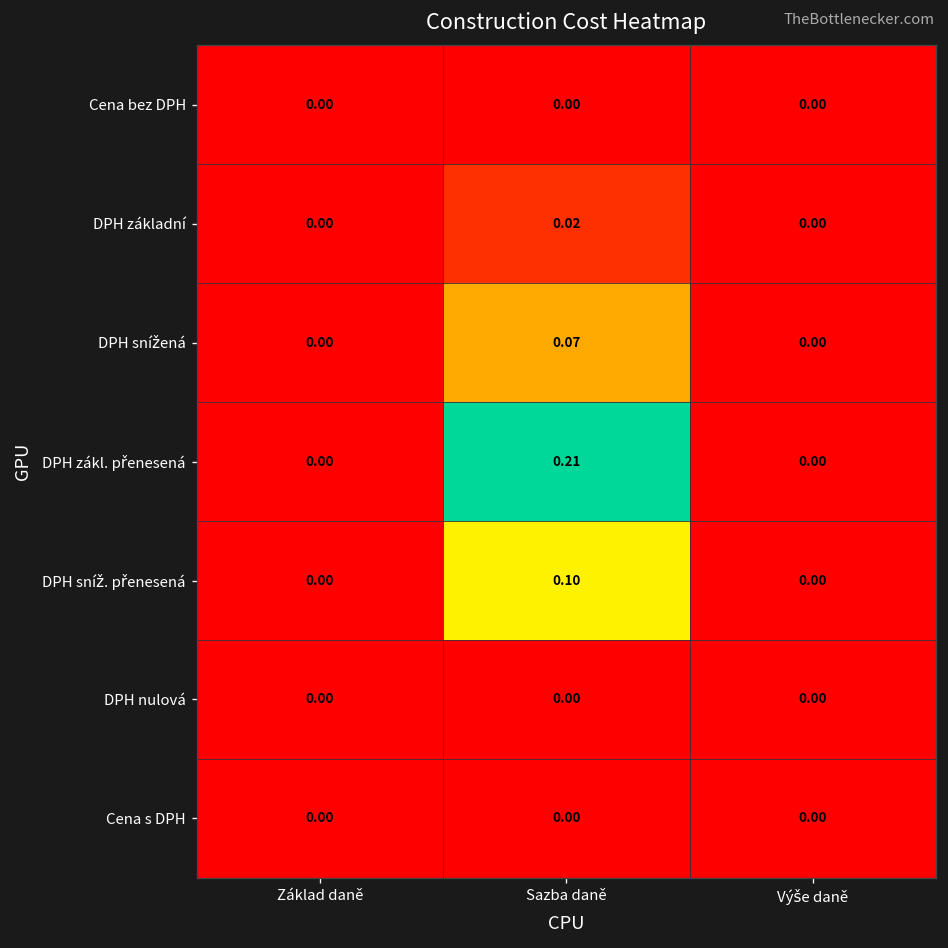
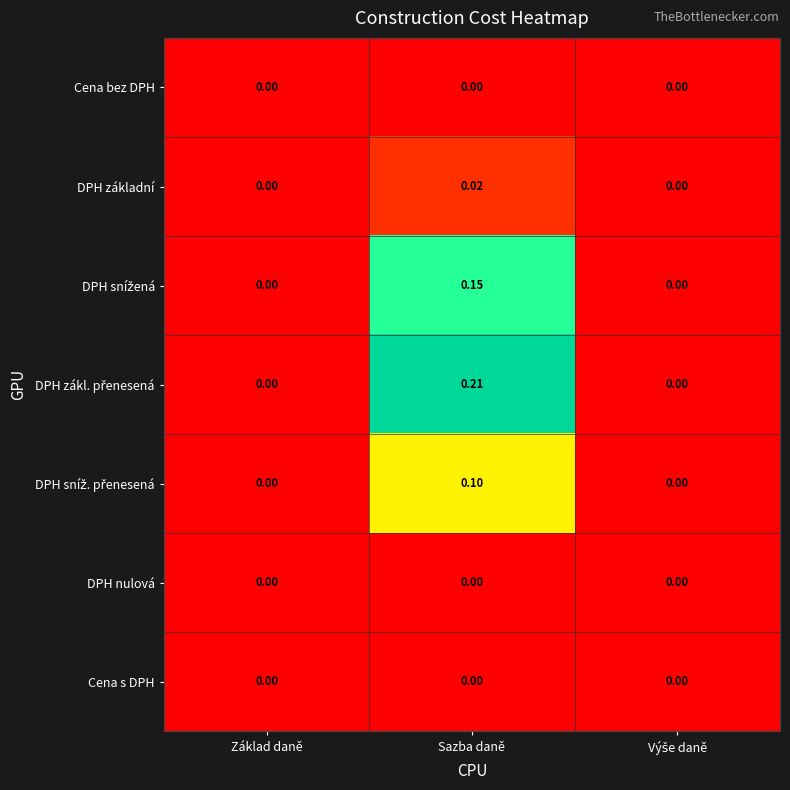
  {
    "Cena bez DPH": {
      "Základ daně": 0.00,
      "Sazba daně": 0.00,
      "Výše daně": 0.00
    },
    "DPH základní": {
      "Základ daně": 0.00,
      "Sazba daně": 0.02,
      "Výše daně": 0.00
    },
    "DPH snížená": {
      "Základ daně": 0.00,
-     "Sazba daně": 0.07,
+     "Sazba daně": 0.15,
      "Výše daně": 0.00
    },
    "DPH zákl. přenesená": {
      "Základ daně": 0.00,
      "Sazba daně": 0.21,
      "Výše daně": 0.00
    },
    "DPH sníž. přenesená": {
      "Základ daně": 0.00,
      "Sazba daně": 0.10,
      "Výše daně": 0.00
    },
    "DPH nulová": {
      "Základ daně": 0.00,
      "Sazba daně": 0.00,
      "Výše daně": 0.00
    },
    "Cena s DPH": {
      "Základ daně": 0.00,
      "Sazba daně": 0.00,
      "Výše daně": 0.00
    }
  }
